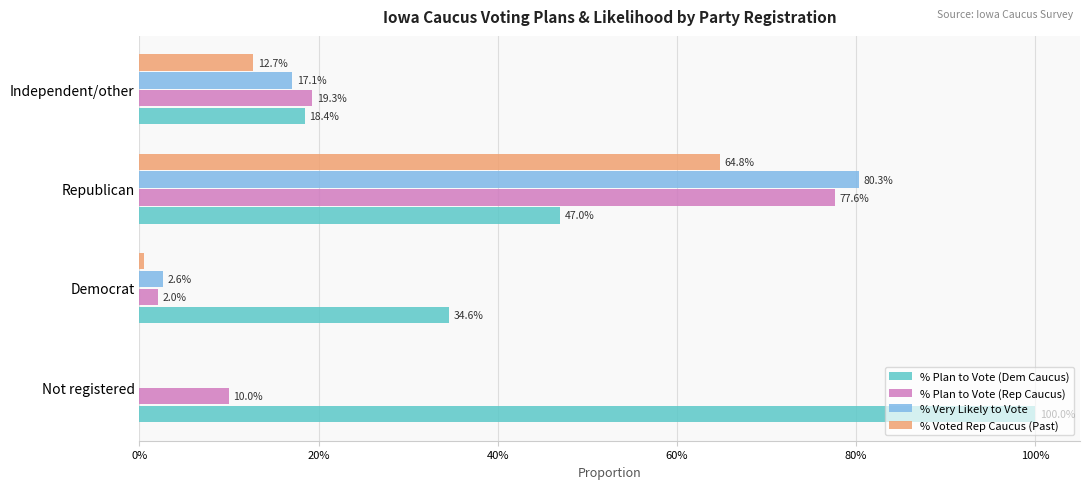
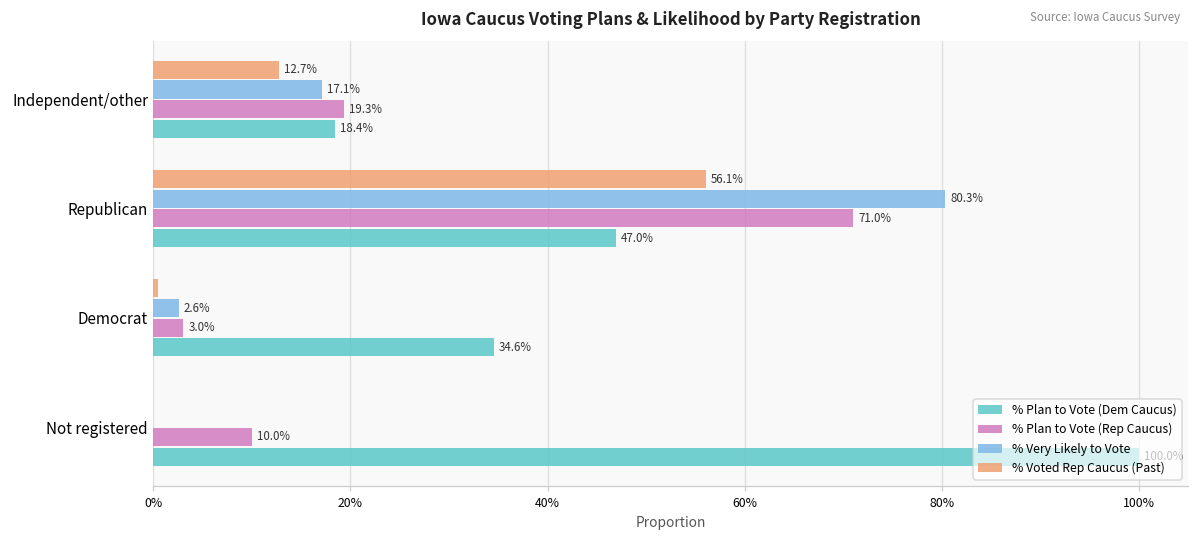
  {
    "% Plan to Vote (Rep Caucus)": {
      "Independent/other": "19.3%",
-     "Republican": "77.6%",
-     "Democrat": "2.0%",
+     "Republican": "71.0%",
+     "Democrat": "3.0%",
      "Not registered": "10.0%"
    },
    "% Voted Rep Caucus (Past)": {
      "Independent/other": "12.7%",
-     "Republican": "64.8%"
+     "Republican": "56.1%"
    }
  }
